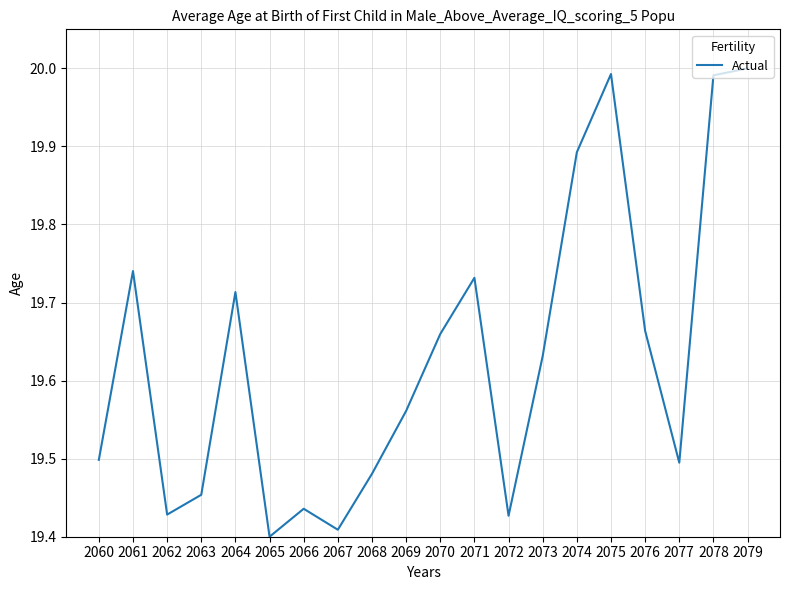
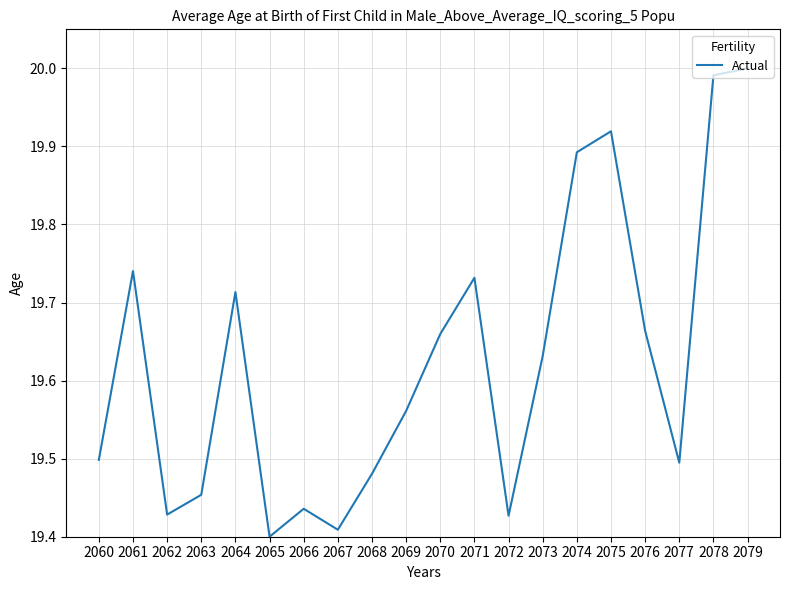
  {
    "2060": 19.50,
    "2061": 19.74,
    "2062": 19.43,
    "2063": 19.45,
    "2064": 19.71,
    "2065": 19.40,
    "2066": 19.44,
    "2067": 19.41,
    "2068": 19.48,
    "2069": 19.56,
    "2070": 19.66,
    "2071": 19.73,
    "2072": 19.43,
    "2073": 19.63,
    "2074": 19.89,
-   "2075": 19.99,
+   "2075": 19.92,
    "2076": 19.66,
    "2077": 19.49
  }
